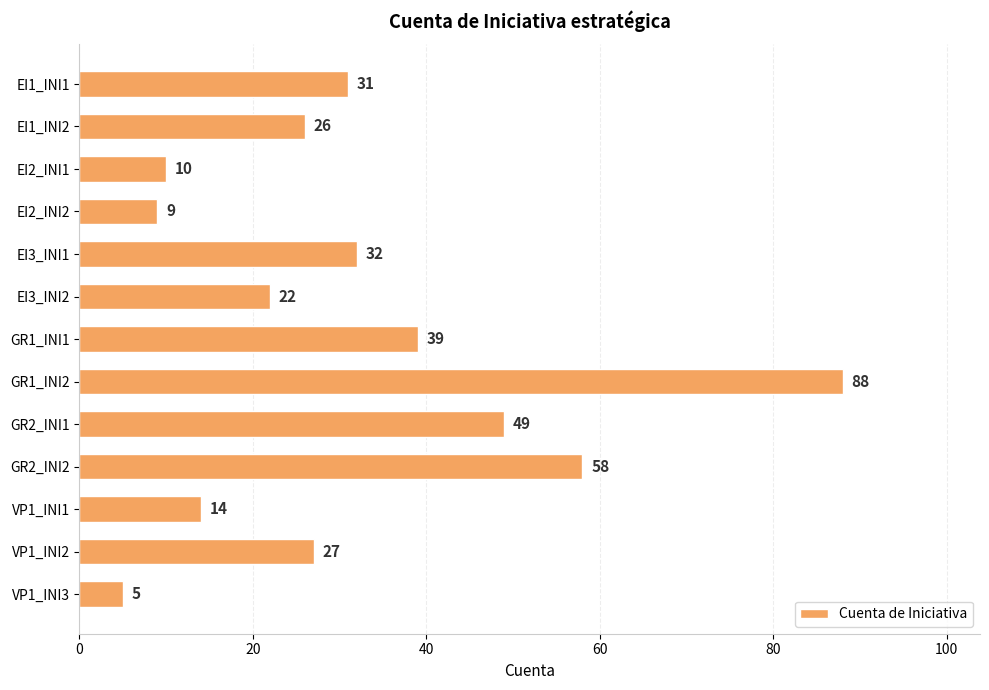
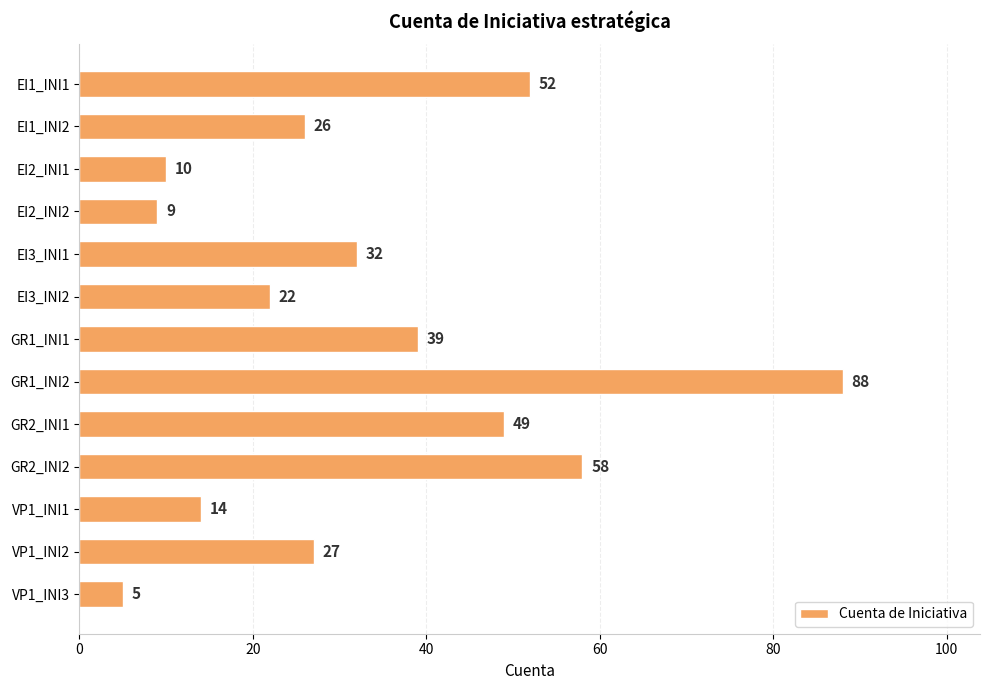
  {
-   "EI1_INI1": 31,
+   "EI1_INI1": 52,
    "EI1_INI2": 26,
    "EI2_INI1": 10,
    "EI2_INI2": 9,
    "EI3_INI1": 32,
    "EI3_INI2": 22,
    "GR1_INI1": 39,
    "GR1_INI2": 88,
    "GR2_INI1": 49,
    "GR2_INI2": 58,
    "VP1_INI1": 14,
    "VP1_INI2": 27,
    "VP1_INI3": 5
  }
